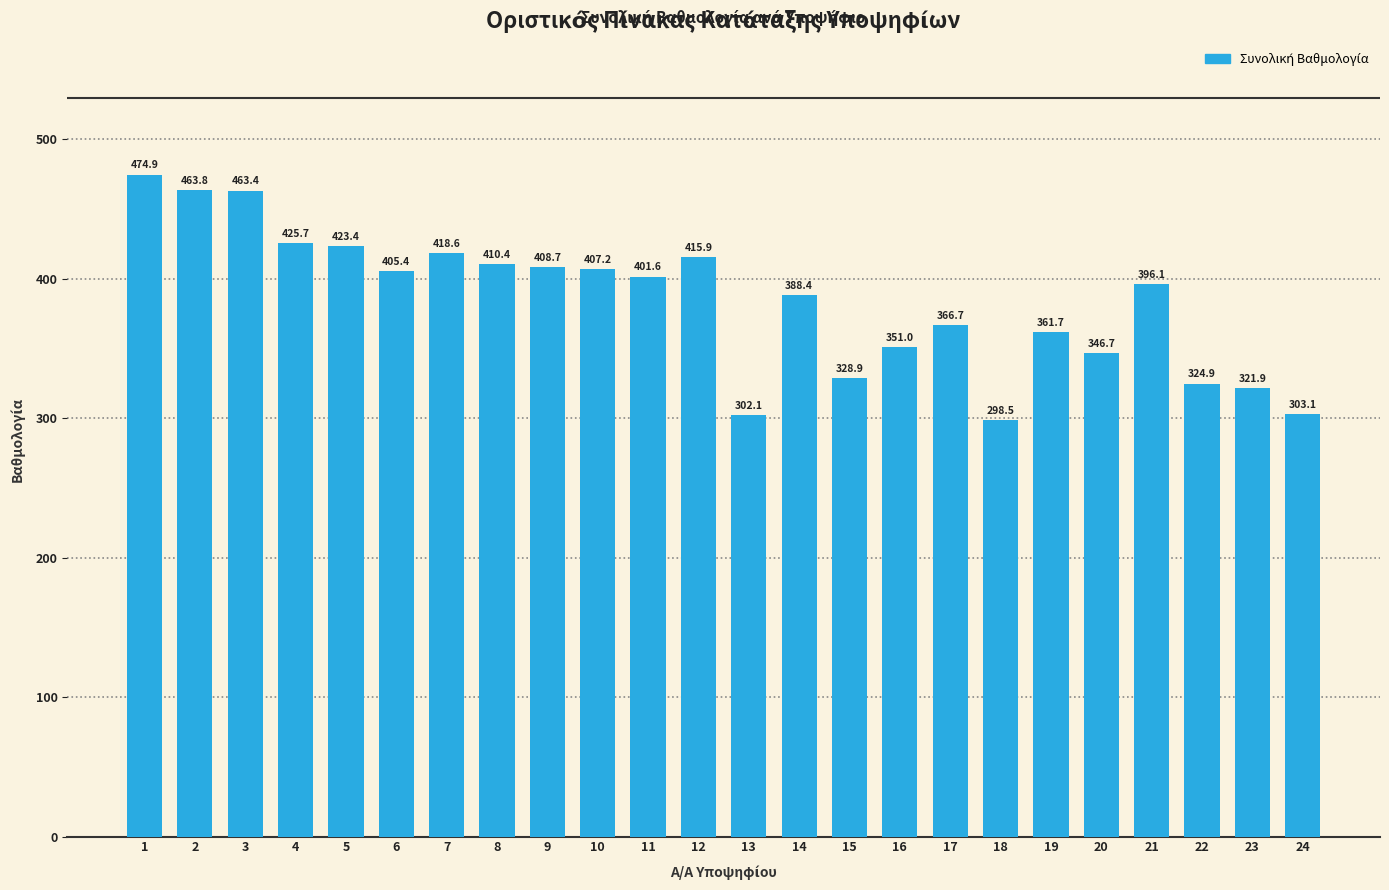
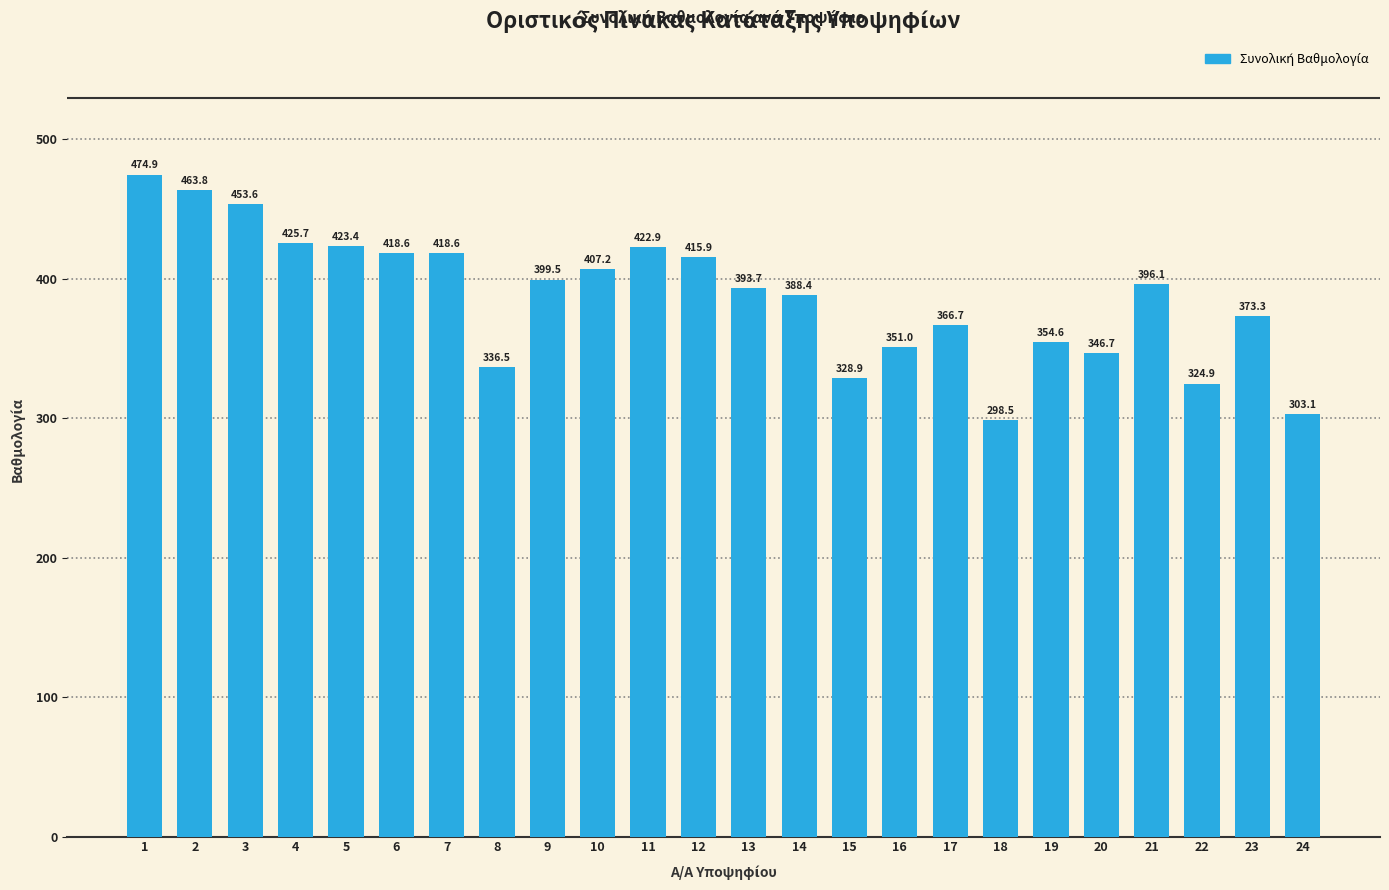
  {
    "1": 474.9,
    "2": 463.8,
-   "3": 463.4,
+   "3": 453.6,
    "4": 425.7,
    "5": 423.4,
-   "6": 405.4,
+   "6": 418.6,
    "7": 418.6,
-   "8": 410.4,
-   "9": 408.7,
+   "8": 336.5,
+   "9": 399.5,
    "10": 407.2,
-   "11": 401.6,
+   "11": 422.9,
    "12": 415.9,
-   "13": 302.1,
+   "13": 393.7,
    "14": 388.4,
    "15": 328.9,
    "16": 351.0,
    "17": 366.7,
    "18": 298.5,
-   "19": 361.7,
+   "19": 354.6,
    "20": 346.7,
    "21": 396.1,
    "22": 324.9,
-   "23": 321.9,
+   "23": 373.3,
    "24": 303.1
  }
